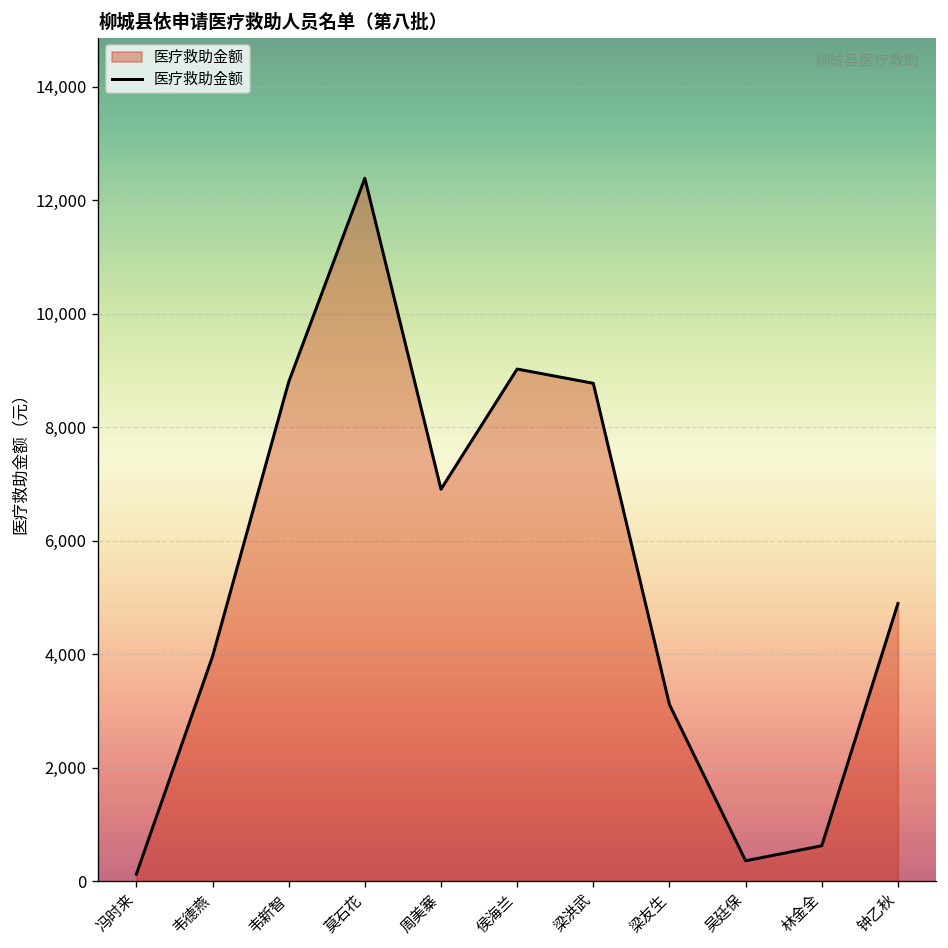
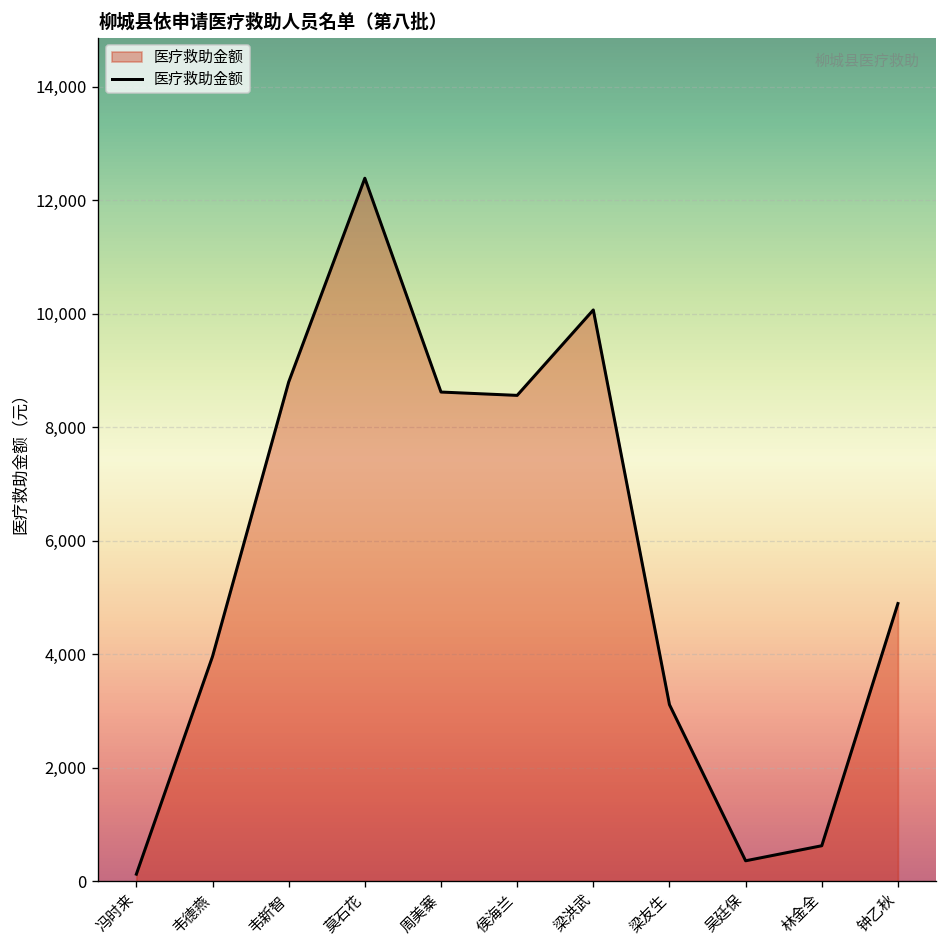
  {
    "冯时来": "100",
    "韦德燕": "4,000",
    "韦新智": "8,800",
    "莫石花": "12,400",
-   "周美寨": "6,900",
-   "侯海兰": "9,000",
-   "梁洪武": "8,800",
+   "周美寨": "8,600",
+   "侯海兰": "8,600",
+   "梁洪武": "10,100",
    "梁友生": "3,100",
    "吴廷保": "400",
    "林金全": "600",
    "钟乙秋": "4,900"
  }
